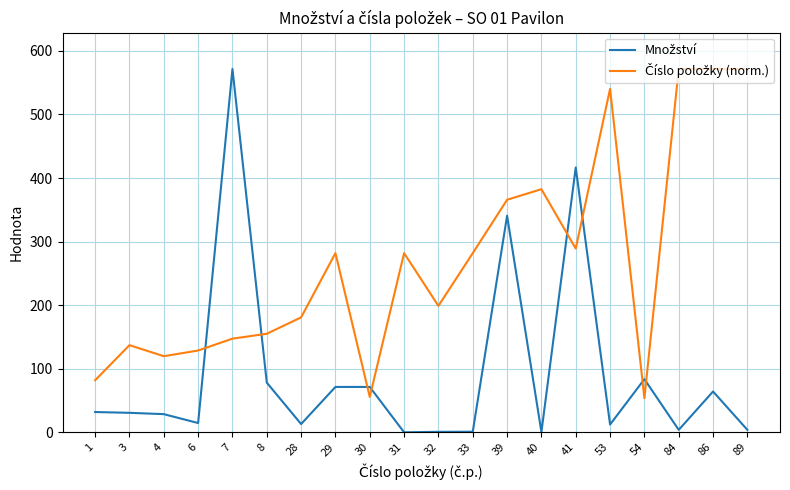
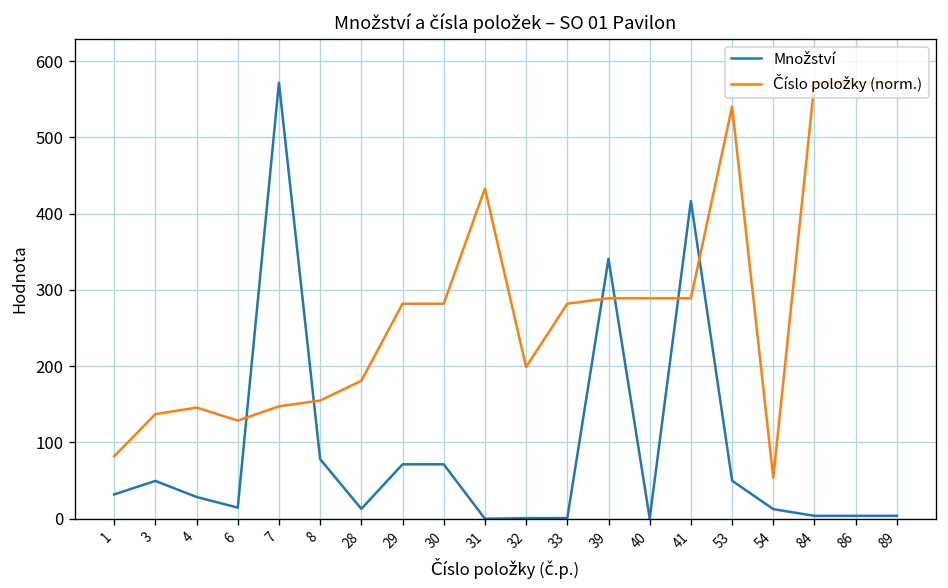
  {
    "Množství": {
      "1": 30,
-     "3": 30,
+     "3": 50,
      "4": 30,
      "6": 10,
      "7": 570,
      "8": 80,
      "28": 10,
      "29": 70,
      "30": 70,
      "31": 0,
      "32": 0,
      "33": 0,
      "39": 340,
      "40": 0,
      "41": 420,
-     "53": 10,
-     "54": 80,
+     "53": 50,
+     "54": 10,
      "84": 0,
-     "86": 60,
+     "86": 0,
      "89": 0
    },
    "Číslo položky (norm.)": {
      "1": 80,
      "3": 140,
-     "4": 120,
+     "4": 150,
      "6": 130,
      "7": 150,
      "8": 160,
      "28": 180,
      "29": 280,
-     "30": 60,
-     "31": 280,
+     "30": 280,
+     "31": 430,
      "32": 200,
      "33": 280,
-     "39": 370,
-     "40": 380,
+     "39": 290,
+     "40": 290,
      "41": 290,
      "53": 540,
      "54": 50
    }
  }
